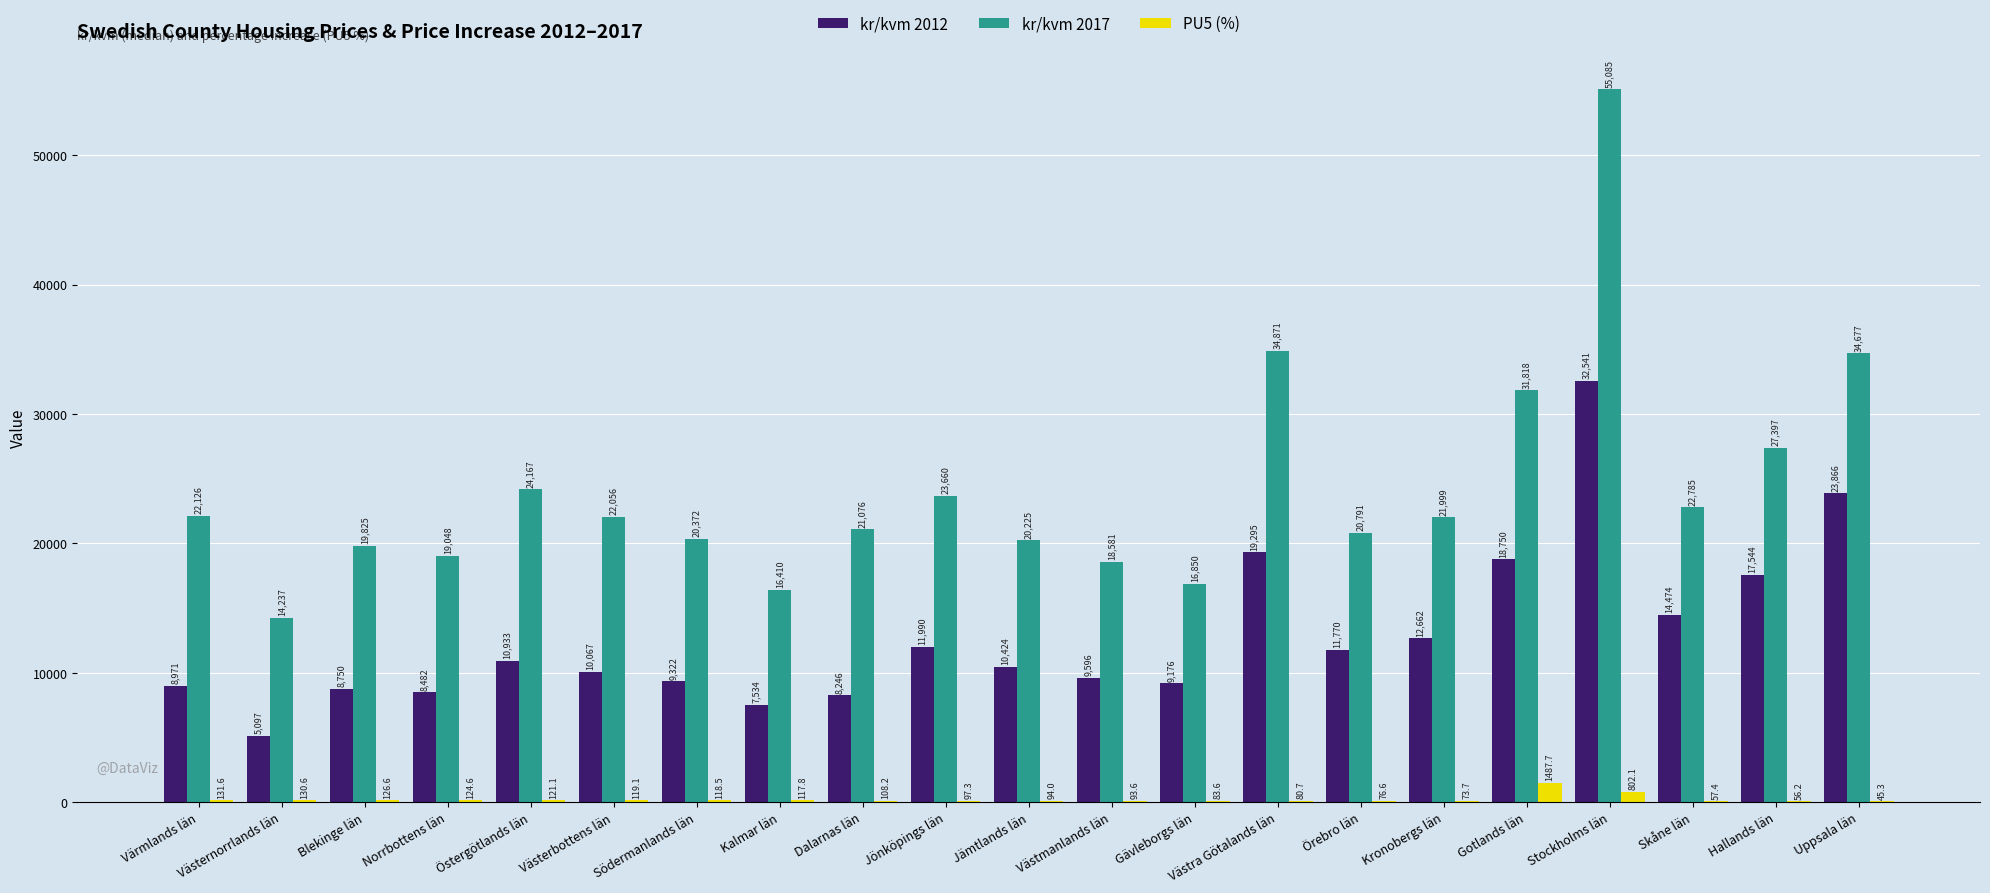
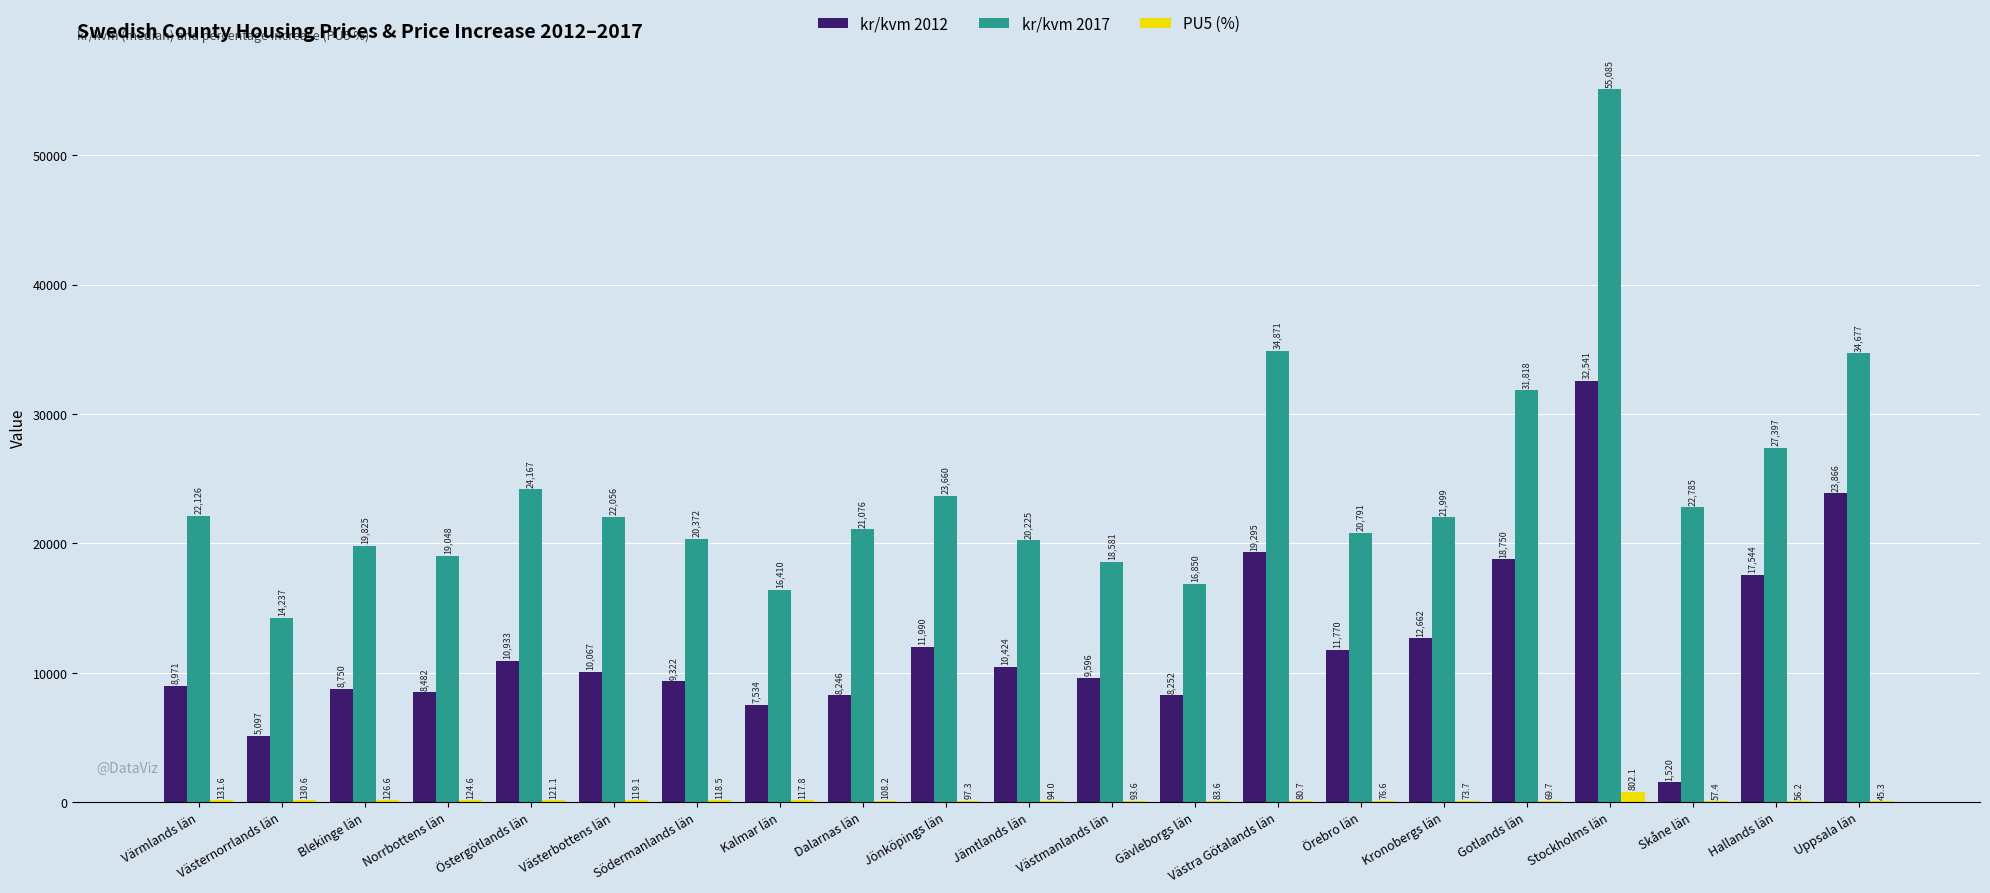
  {
    "kr/kvm 2012": {
      "Värmlands län": "8,971",
      "Västernorrlands län": "5,097",
      "Blekinge län": "8,750",
      "Norrbottens län": "8,482",
      "Östergötlands län": "10,933",
      "Västerbottens län": "10,067",
      "Södermanlands län": "9,322",
      "Kalmar län": "7,534",
      "Dalarnas län": "8,246",
      "Jönköpings län": "11,990",
      "Jämtlands län": "10,424",
      "Västmanlands län": "9,596",
-     "Gävleborgs län": "9,176",
+     "Gävleborgs län": "8,252",
      "Västra Götalands län": "19,295",
      "Örebro län": "11,770",
      "Kronobergs län": "12,662",
      "Gotlands län": "18,750",
      "Stockholms län": "32,541",
-     "Skåne län": "14,474",
+     "Skåne län": "1,520",
      "Hallands län": "17,544",
      "Uppsala län": "23,866"
    },
    "kr/kvm 2017": {
      "Värmlands län": "22,126",
      "Västernorrlands län": "14,237",
      "Blekinge län": "19,825",
      "Norrbottens län": "19,048",
      "Östergötlands län": "24,167",
      "Västerbottens län": "22,056",
      "Södermanlands län": "20,372",
      "Kalmar län": "16,410",
      "Dalarnas län": "21,076",
      "Jönköpings län": "23,660",
      "Jämtlands län": "20,225",
      "Västmanlands län": "18,581",
      "Gävleborgs län": "16,850",
      "Västra Götalands län": "34,871",
      "Örebro län": "20,791",
      "Kronobergs län": "21,999",
      "Gotlands län": "31,818",
      "Stockholms län": "55,085",
      "Skåne län": "22,785",
      "Hallands län": "27,397",
      "Uppsala län": "34,677"
    },
    "PU5 (%)": {
      "Värmlands län": "131.6",
      "Västernorrlands län": "130.6",
      "Blekinge län": "126.6",
      "Norrbottens län": "124.6",
      "Östergötlands län": "121.1",
      "Västerbottens län": "119.1",
      "Södermanlands län": "118.5",
      "Kalmar län": "117.8",
      "Dalarnas län": "108.2",
      "Jönköpings län": "97.3",
      "Jämtlands län": "94.0",
      "Västmanlands län": "93.6",
      "Gävleborgs län": "83.6",
      "Västra Götalands län": "80.7",
      "Örebro län": "76.6",
      "Kronobergs län": "73.7",
-     "Gotlands län": "1487.7",
+     "Gotlands län": "69.7",
      "Stockholms län": "802.1",
      "Skåne län": "57.4",
      "Hallands län": "56.2",
      "Uppsala län": "45.3"
    }
  }
